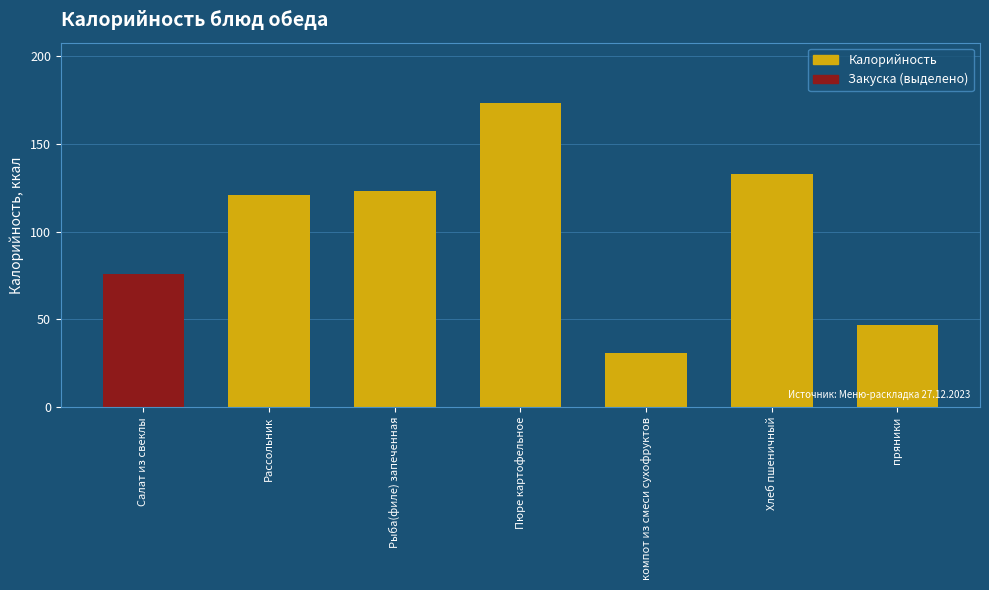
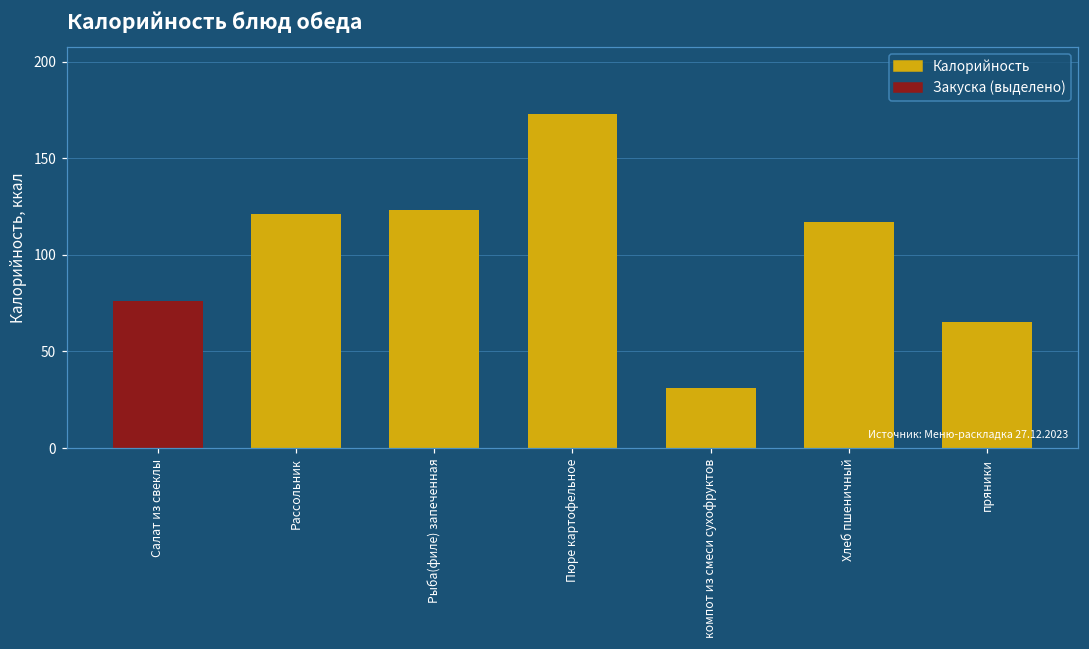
  {
    "Салат из свеклы": 76,
    "Рассольник": 121,
    "Рыба(филе) запеченная": 123,
    "Пюре картофельное": 173,
    "компот из смеси сухофруктов": 31,
-   "Хлеб пшеничный": 133,
-   "пряники": 47
+   "Хлеб пшеничный": 117,
+   "пряники": 65
  }
